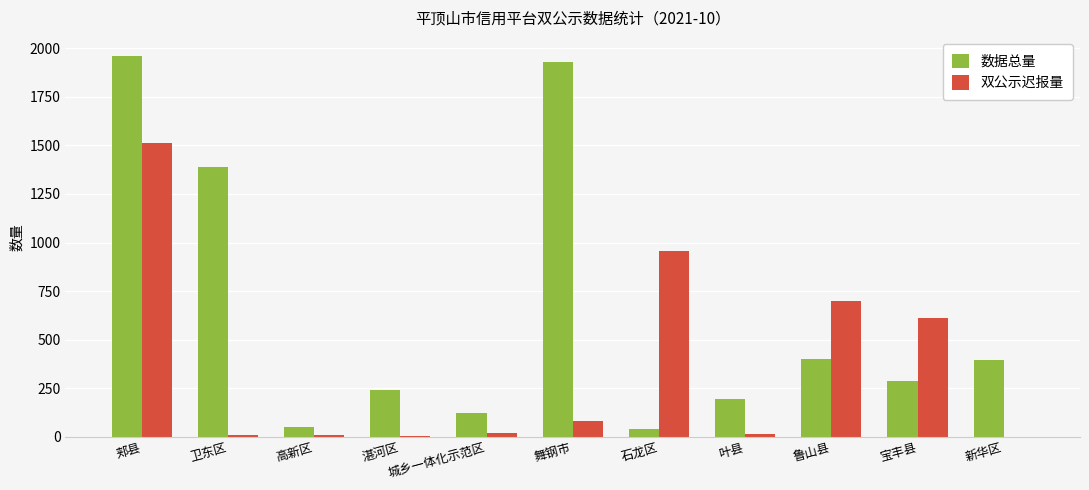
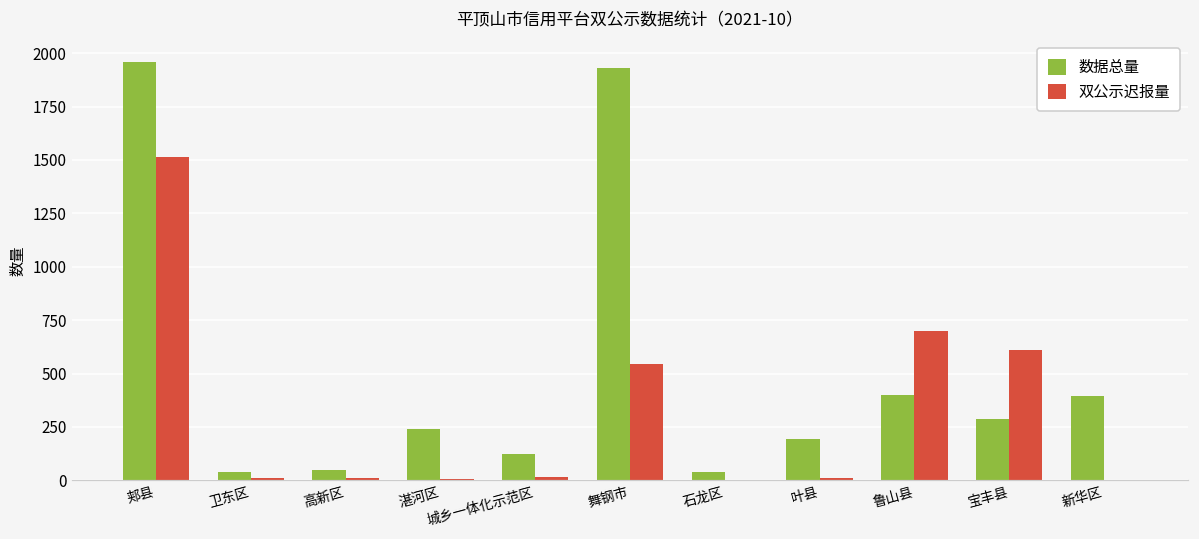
  {
    "数据总量": {
      "郏县": 1960,
-     "卫东区": 1390,
+     "卫东区": 40,
      "高新区": 50,
      "湛河区": 240,
      "城乡一体化示范区": 120,
      "舞钢市": 1930,
      "石龙区": 40,
      "叶县": 200,
      "鲁山县": 400,
      "宝丰县": 290,
      "新华区": 400
    },
    "双公示迟报量": {
      "郏县": 1520,
      "城乡一体化示范区": 20,
-     "舞钢市": 80,
-     "石龙区": 960,
+     "舞钢市": 550,
+     "石龙区": 0,
      "鲁山县": 700,
      "宝丰县": 610,
      "新华区": 0
    }
  }
